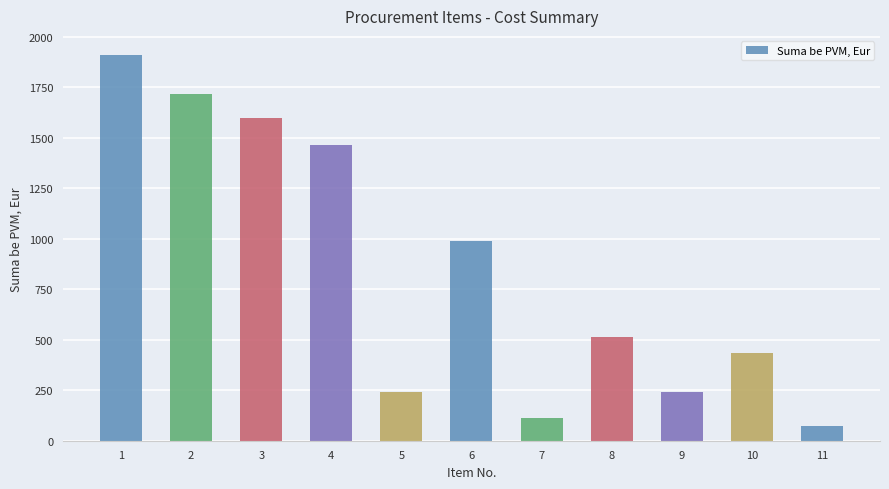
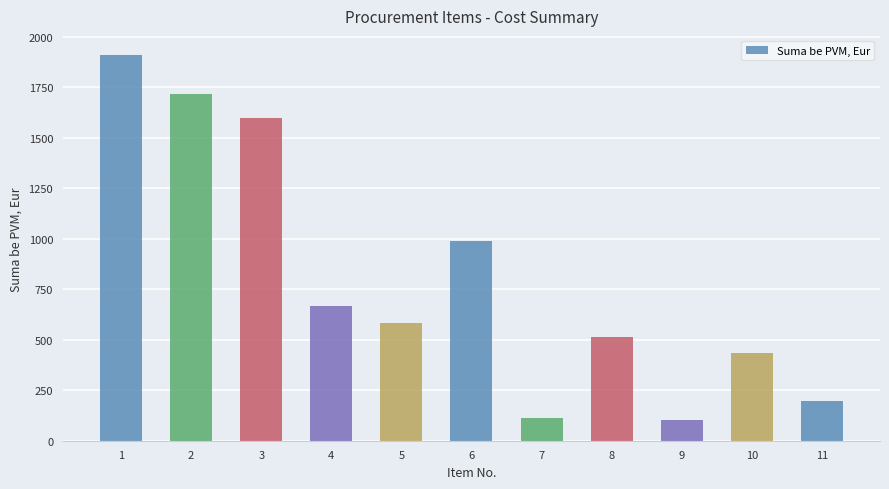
  {
    "1": 1910,
    "2": 1720,
    "3": 1600,
-   "4": 1470,
-   "5": 240,
+   "4": 670,
+   "5": 580,
    "6": 990,
    "7": 120,
    "8": 510,
-   "9": 240,
+   "9": 100,
    "10": 440,
-   "11": 70
+   "11": 200
  }
